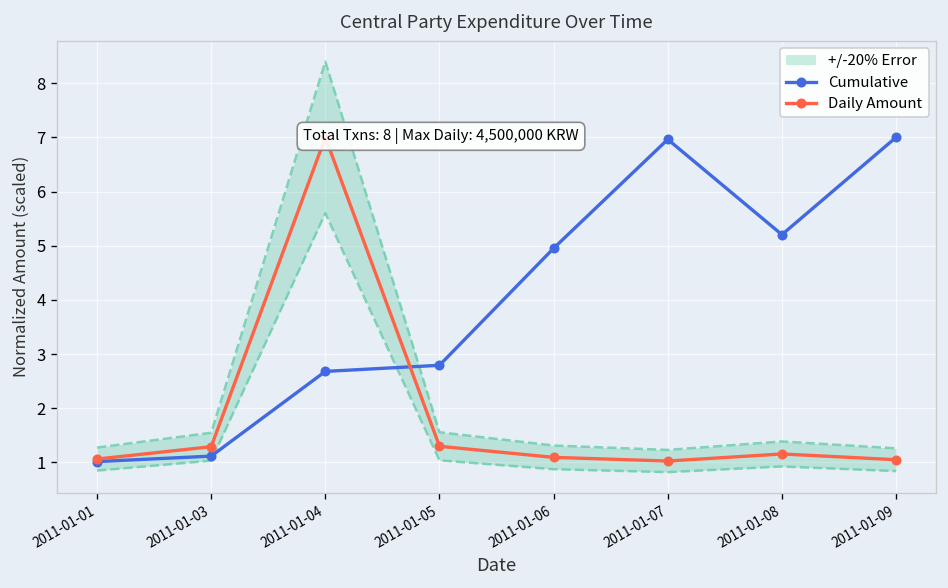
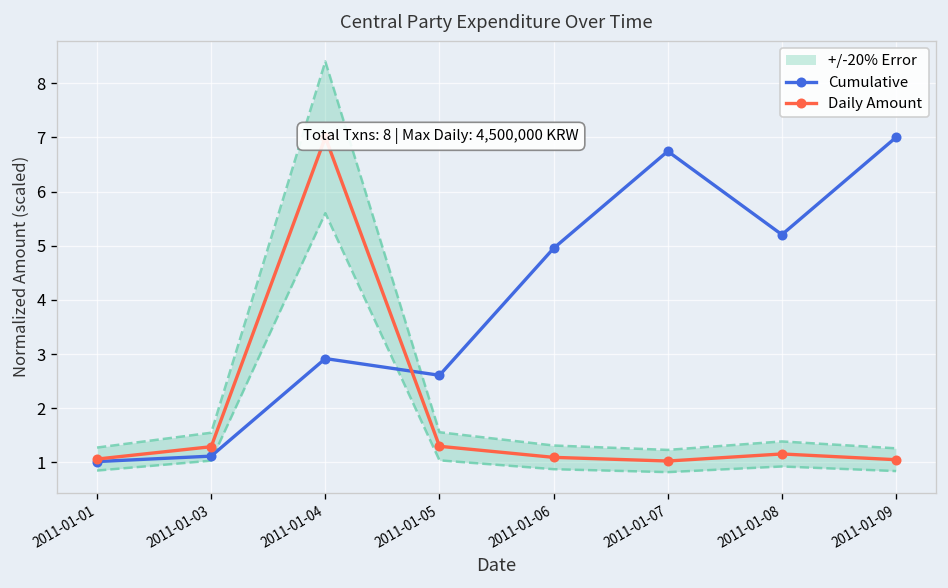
  {
    "Cumulative": {
      "2011-01-03": 1.1,
-     "2011-01-04": 2.7,
-     "2011-01-05": 2.8,
+     "2011-01-04": 2.9,
+     "2011-01-05": 2.6,
      "2011-01-06": 5.0,
-     "2011-01-07": 7.0,
+     "2011-01-07": 6.7,
      "2011-01-08": 5.2,
      "2011-01-09": 7.0
    },
    "Daily Amount": {
      "2011-01-03": 1.3,
      "2011-01-05": 1.3,
      "2011-01-06": 1.1,
      "2011-01-07": 1.0,
      "2011-01-08": 1.2,
      "2011-01-09": 1.1
    }
  }
